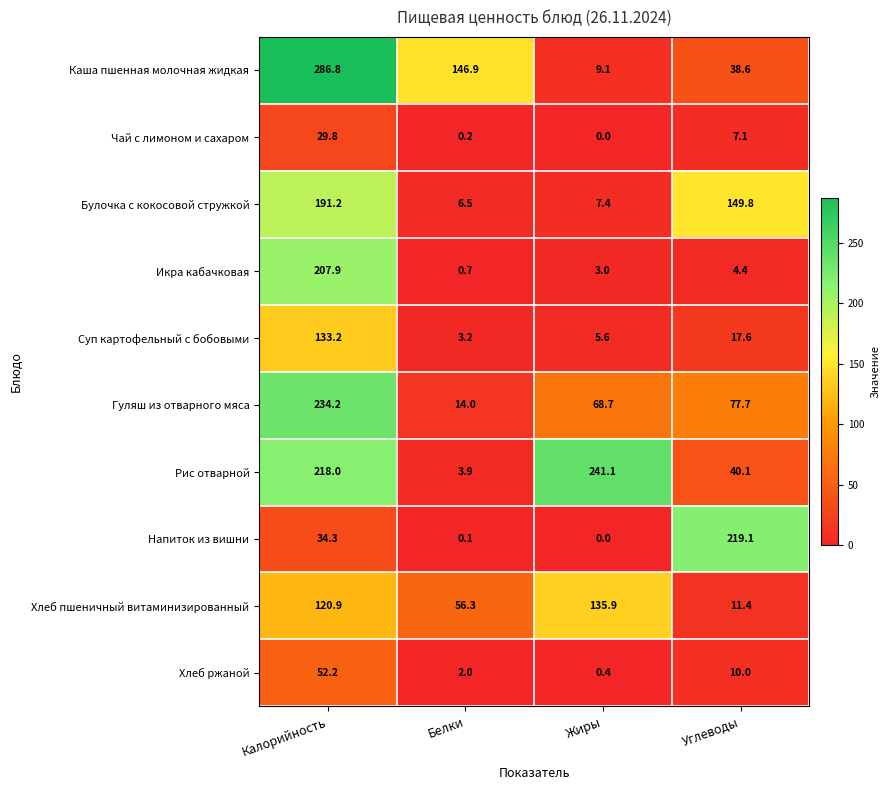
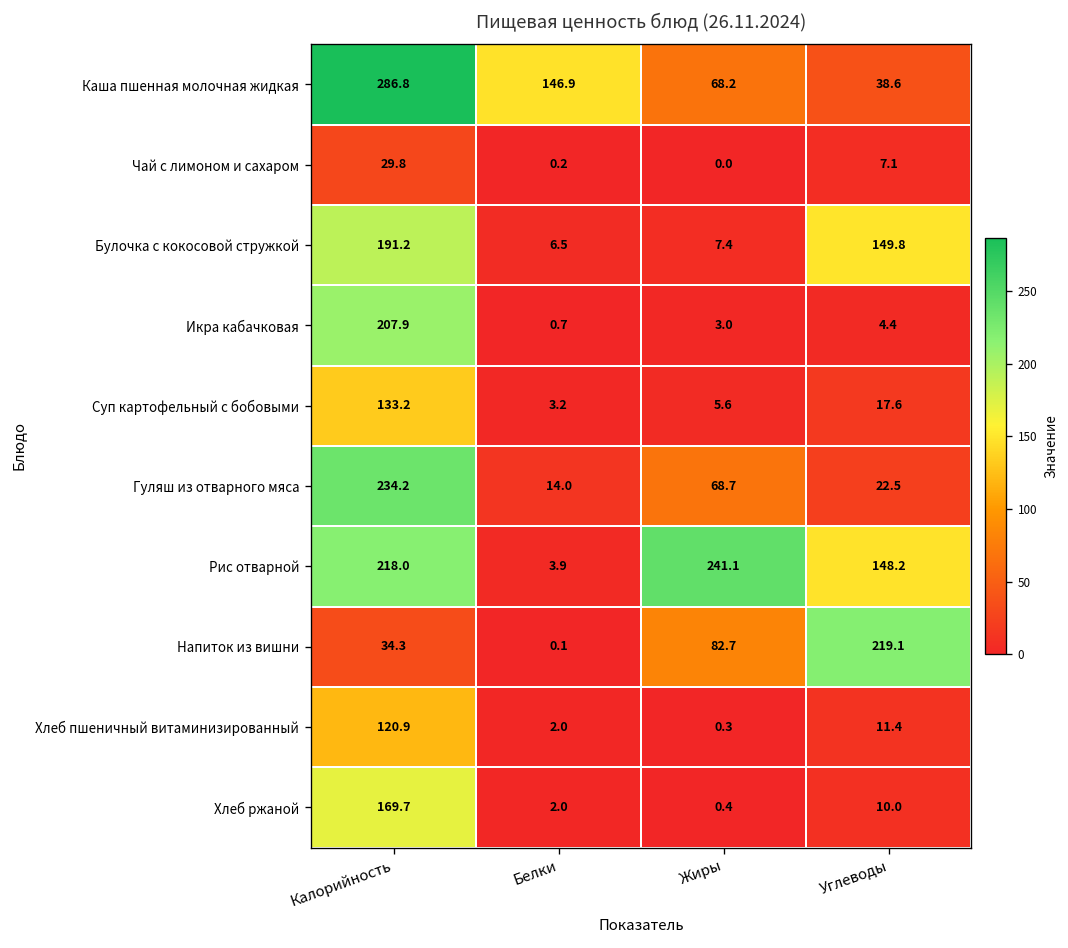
  {
    "Каша пшенная молочная жидкая": {
      "Калорийность": 286.8,
      "Белки": 146.9,
-     "Жиры": 9.1,
+     "Жиры": 68.2,
      "Углеводы": 38.6
    },
    "Чай с лимоном и сахаром": {
      "Калорийность": 29.8,
      "Белки": 0.2,
      "Жиры": 0.0,
      "Углеводы": 7.1
    },
    "Булочка с кокосовой стружкой": {
      "Калорийность": 191.2,
      "Белки": 6.5,
      "Жиры": 7.4,
      "Углеводы": 149.8
    },
    "Икра кабачковая": {
      "Калорийность": 207.9,
      "Белки": 0.7,
      "Жиры": 3.0,
      "Углеводы": 4.4
    },
    "Суп картофельный с бобовыми": {
      "Калорийность": 133.2,
      "Белки": 3.2,
      "Жиры": 5.6,
      "Углеводы": 17.6
    },
    "Гуляш из отварного мяса": {
      "Калорийность": 234.2,
      "Белки": 14.0,
      "Жиры": 68.7,
-     "Углеводы": 77.7
+     "Углеводы": 22.5
    },
    "Рис отварной": {
      "Калорийность": 218.0,
      "Белки": 3.9,
      "Жиры": 241.1,
-     "Углеводы": 40.1
+     "Углеводы": 148.2
    },
    "Напиток из вишни": {
      "Калорийность": 34.3,
      "Белки": 0.1,
-     "Жиры": 0.0,
+     "Жиры": 82.7,
      "Углеводы": 219.1
    },
    "Хлеб пшеничный витаминизированный": {
      "Калорийность": 120.9,
-     "Белки": 56.3,
-     "Жиры": 135.9,
+     "Белки": 2.0,
+     "Жиры": 0.3,
      "Углеводы": 11.4
    },
    "Хлеб ржаной": {
-     "Калорийность": 52.2,
+     "Калорийность": 169.7,
      "Белки": 2.0,
      "Жиры": 0.4,
      "Углеводы": 10.0
    }
  }
